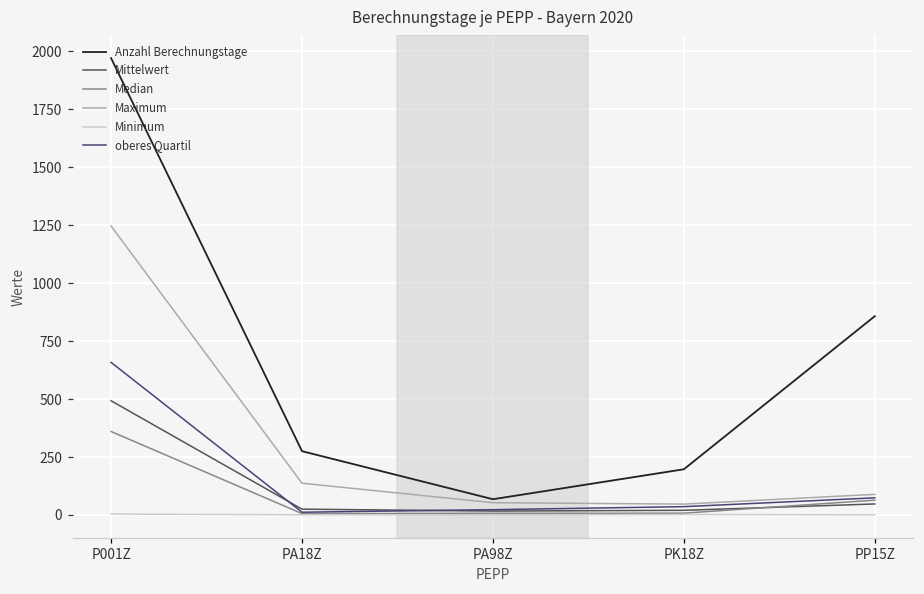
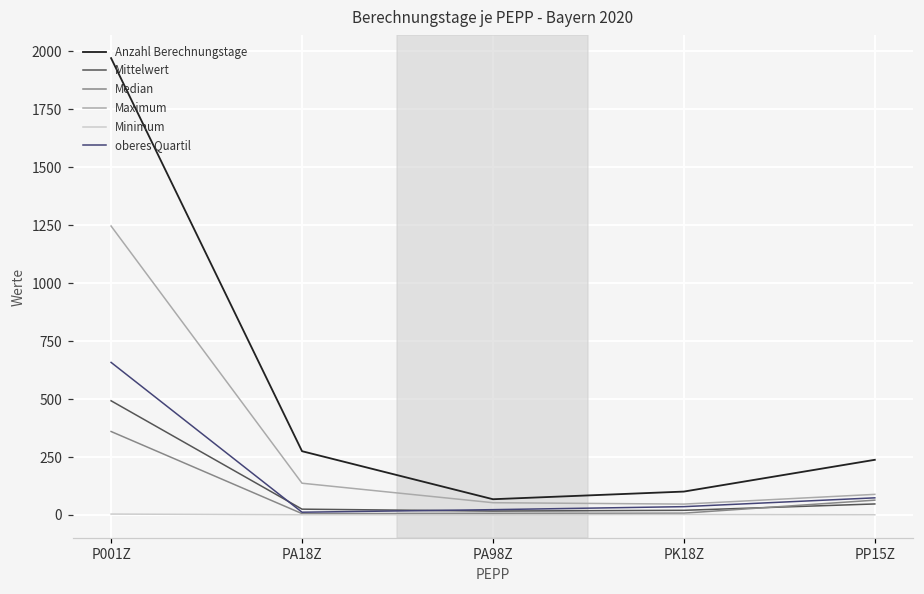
  {
    "Anzahl Berechnungstage": {
      "P001Z": 1970,
      "PA18Z": 280,
      "PA98Z": 70,
-     "PK18Z": 200,
-     "PP15Z": 860
+     "PK18Z": 100,
+     "PP15Z": 240
    }
  }
